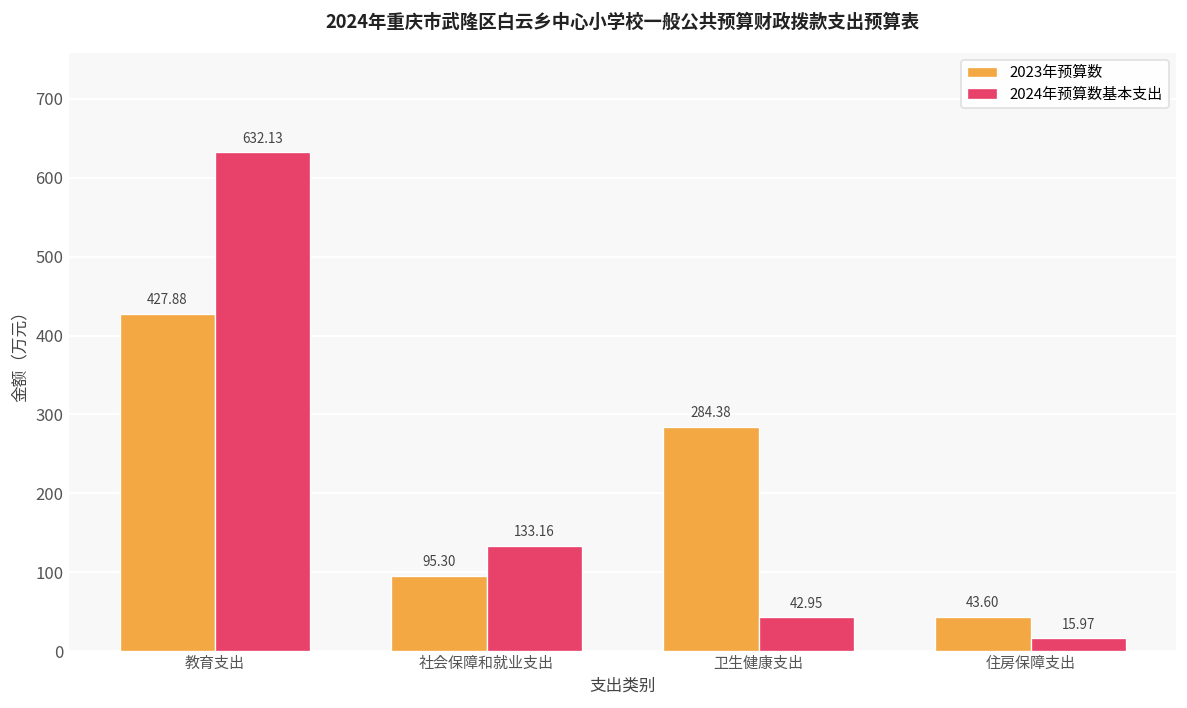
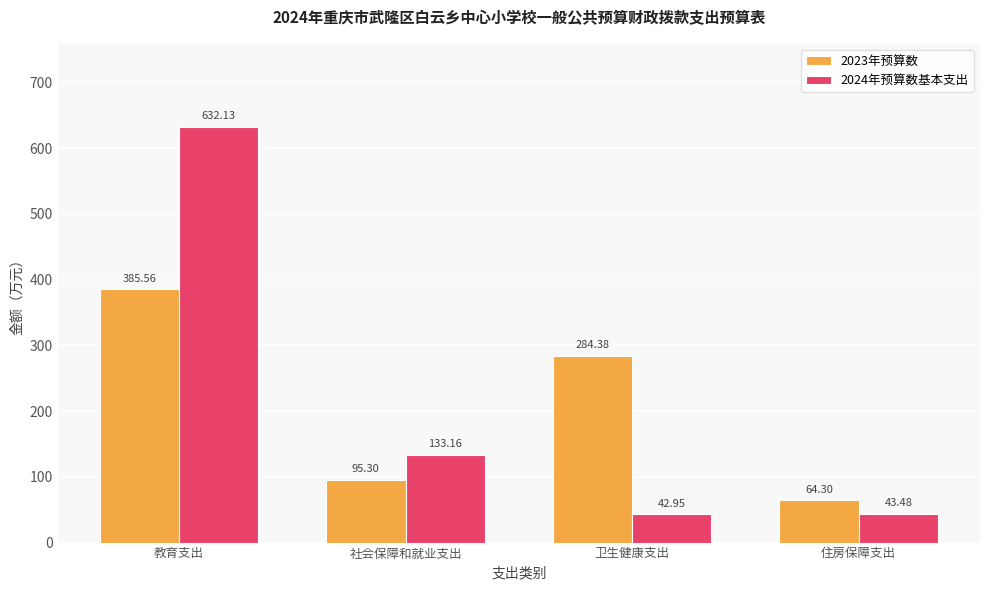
  {
    "2023年预算数": {
-     "教育支出": 427.88,
+     "教育支出": 385.56,
      "社会保障和就业支出": 95.30,
      "卫生健康支出": 284.38,
-     "住房保障支出": 43.60
+     "住房保障支出": 64.30
    },
    "2024年预算数基本支出": {
      "教育支出": 632.13,
      "社会保障和就业支出": 133.16,
      "卫生健康支出": 42.95,
-     "住房保障支出": 15.97
+     "住房保障支出": 43.48
    }
  }
